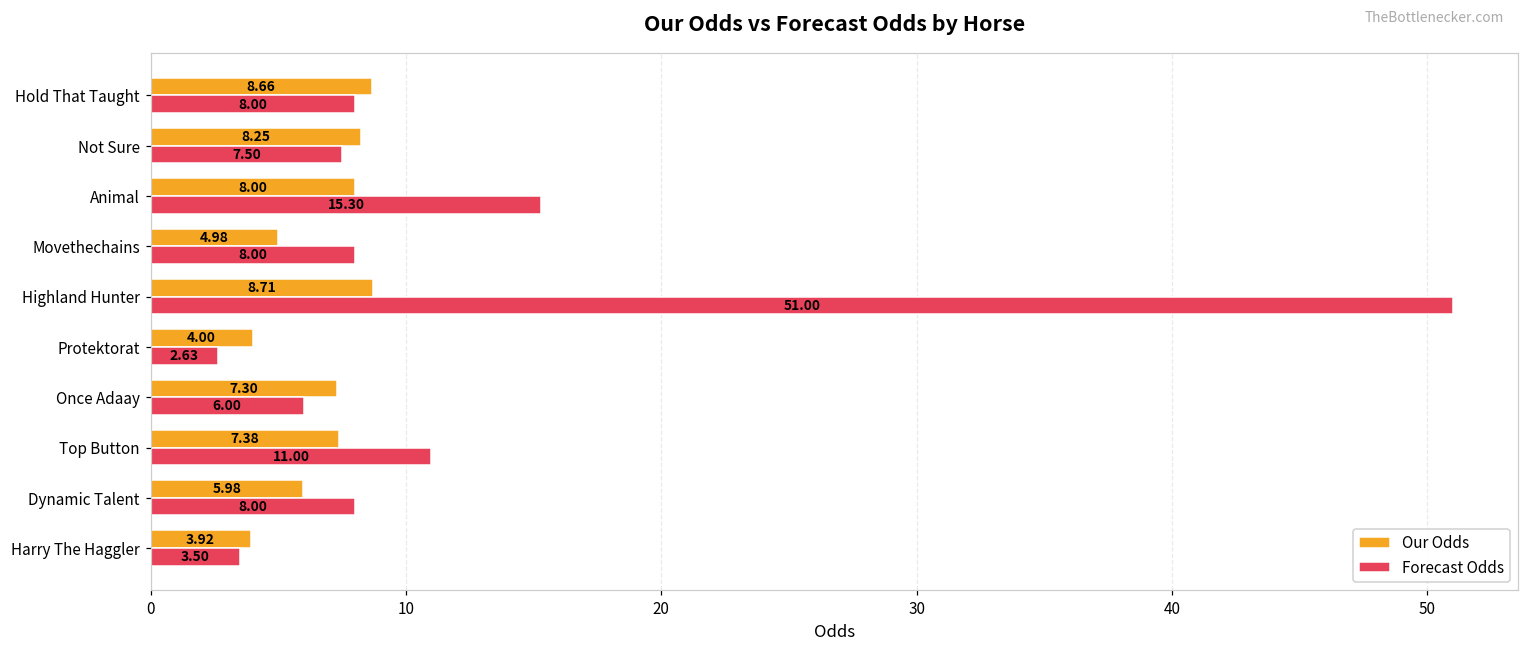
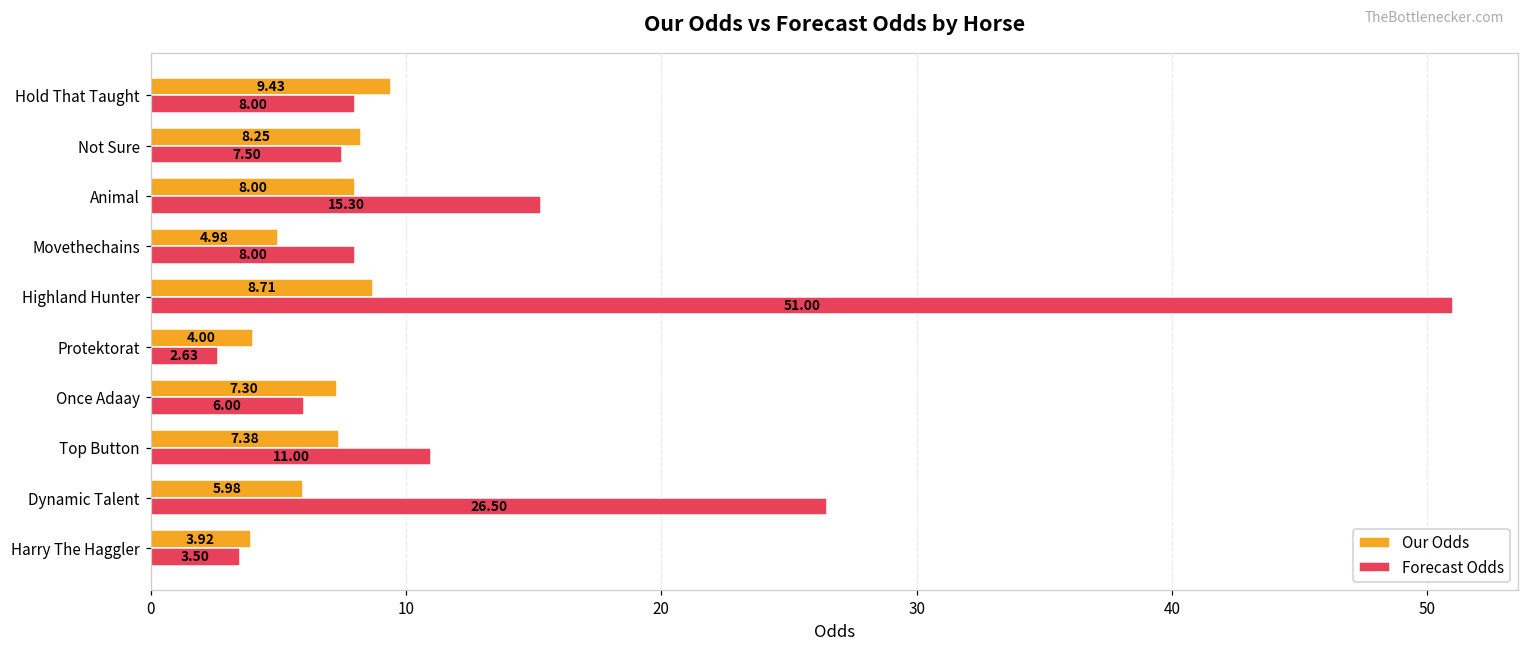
  {
    "Our Odds": {
-     "Hold That Taught": 8.66,
+     "Hold That Taught": 9.43,
      "Not Sure": 8.25,
      "Animal": 8.00,
      "Movethechains": 4.98,
      "Highland Hunter": 8.71,
      "Protektorat": 4.00,
      "Once Adaay": 7.30,
      "Top Button": 7.38,
      "Dynamic Talent": 5.98,
      "Harry The Haggler": 3.92
    },
    "Forecast Odds": {
      "Hold That Taught": 8.00,
      "Not Sure": 7.50,
      "Animal": 15.30,
      "Movethechains": 8.00,
      "Highland Hunter": 51.00,
      "Protektorat": 2.63,
      "Once Adaay": 6.00,
      "Top Button": 11.00,
-     "Dynamic Talent": 8.00,
+     "Dynamic Talent": 26.50,
      "Harry The Haggler": 3.50
    }
  }
